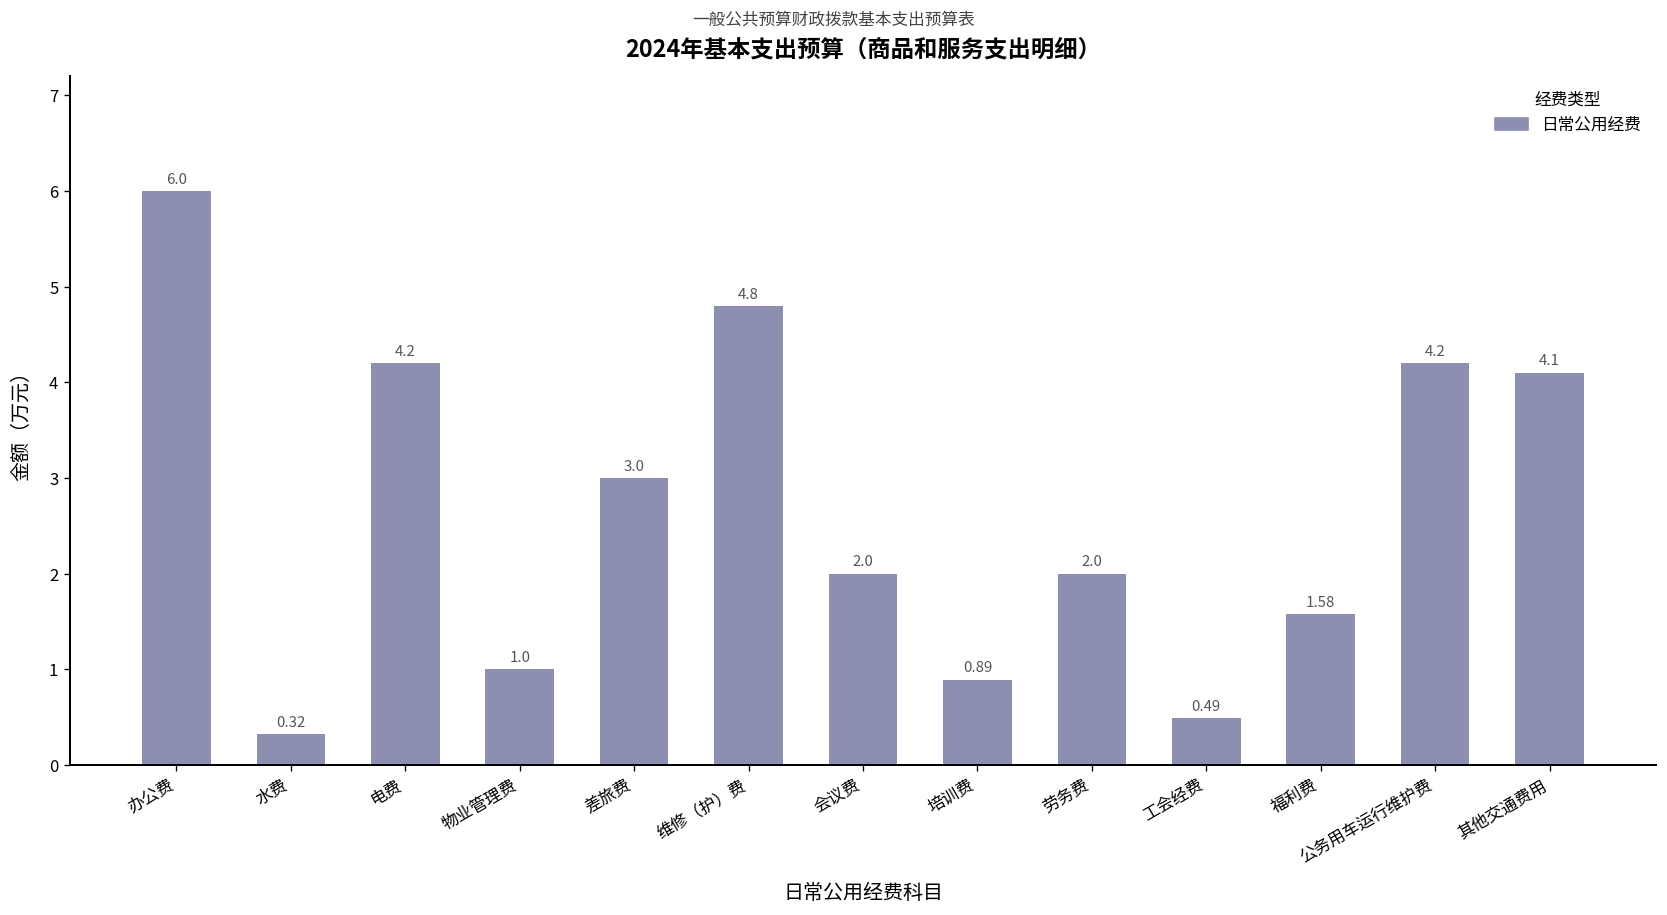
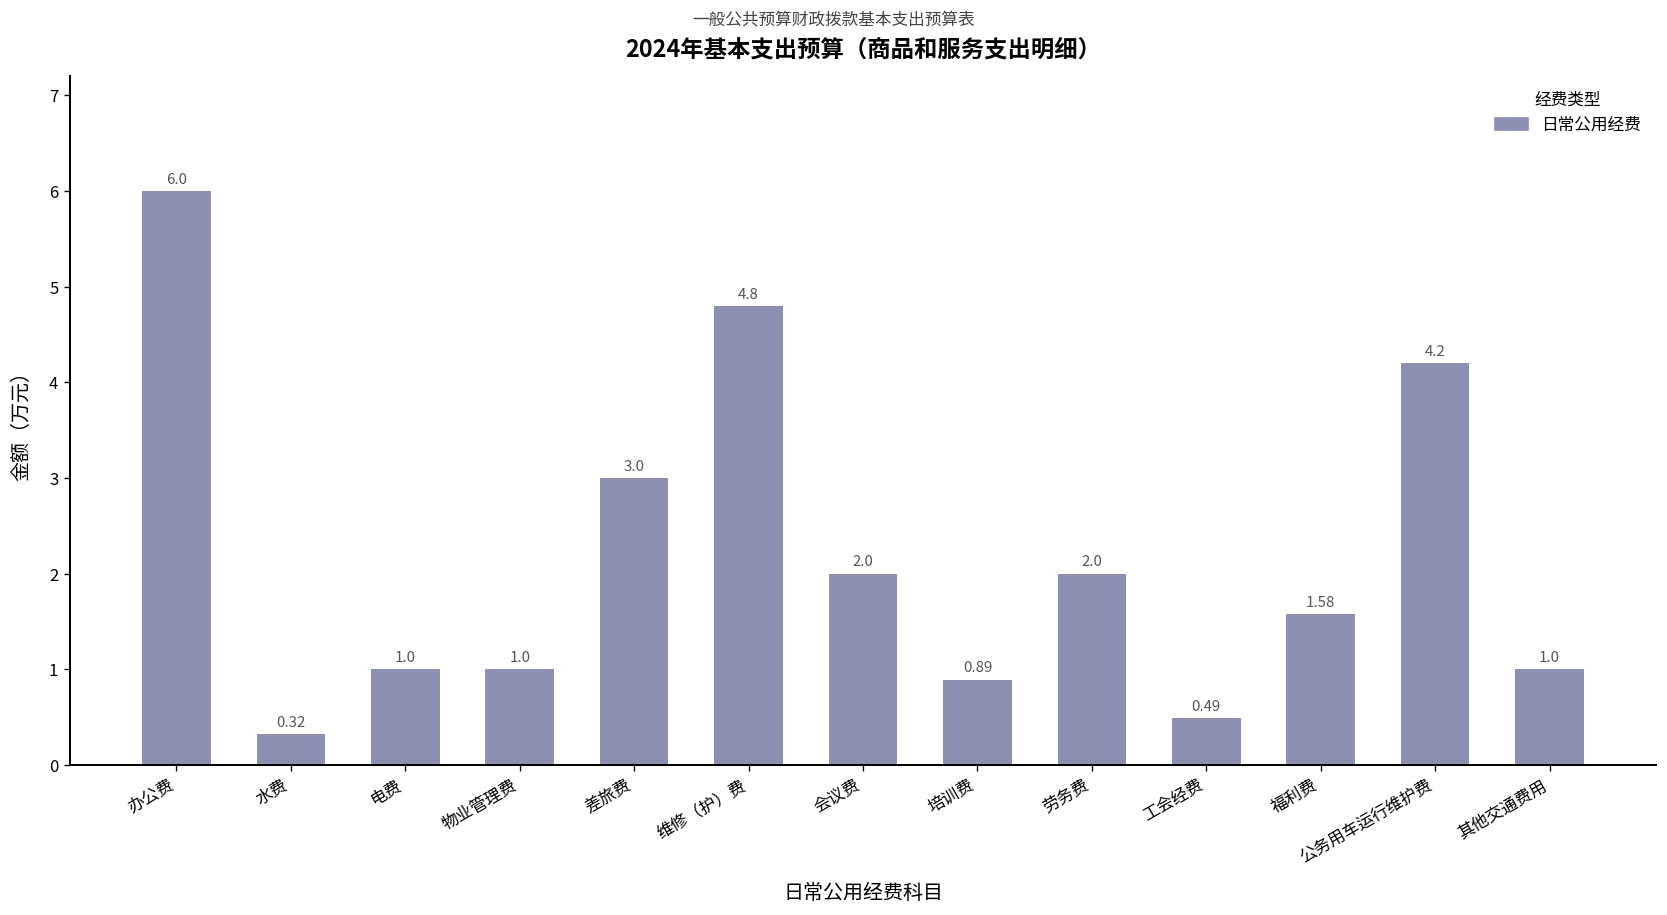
  {
    "办公费": 6.0,
    "水费": 0.32,
-   "电费": 4.2,
+   "电费": 1.0,
    "物业管理费": 1.0,
    "差旅费": 3.0,
    "维修（护）费": 4.8,
    "会议费": 2.0,
    "培训费": 0.89,
    "劳务费": 2.0,
    "工会经费": 0.49,
    "福利费": 1.58,
    "公务用车运行维护费": 4.2,
-   "其他交通费用": 4.1
+   "其他交通费用": 1.0
  }
